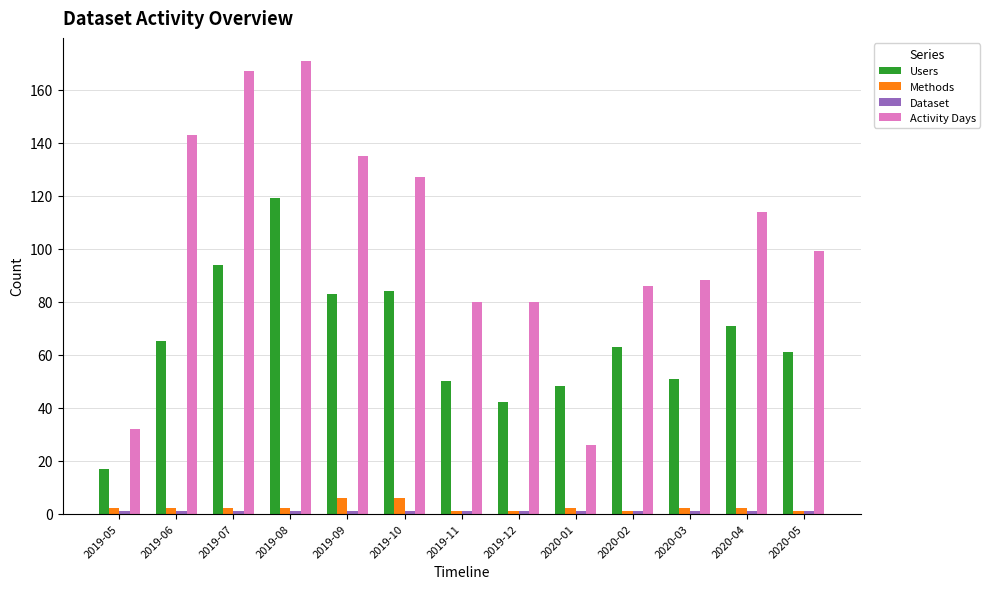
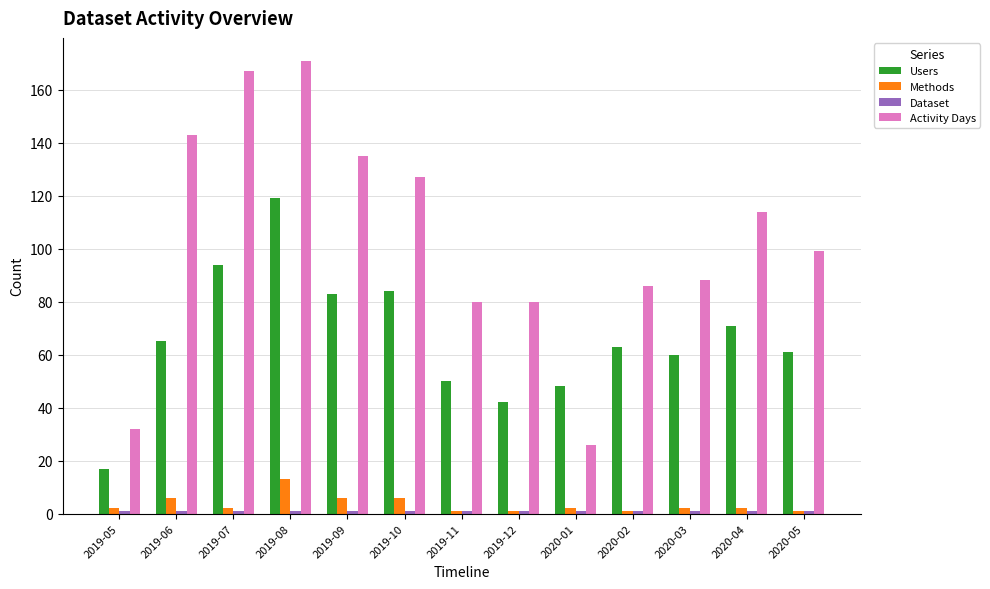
  {
    "Users": {
      "2019-05": 17,
      "2019-06": 65,
      "2019-07": 94,
      "2019-08": 119,
      "2019-09": 83,
      "2019-10": 84,
      "2019-11": 50,
      "2019-12": 42,
      "2020-01": 48,
      "2020-02": 63,
-     "2020-03": 51,
+     "2020-03": 60,
      "2020-04": 71,
      "2020-05": 61
    },
    "Methods": {
      "2019-05": 2,
-     "2019-06": 2,
+     "2019-06": 6,
      "2019-07": 2,
-     "2019-08": 2,
+     "2019-08": 13,
      "2019-09": 6,
      "2019-10": 6,
      "2019-11": 1,
      "2019-12": 1,
      "2020-01": 2,
      "2020-02": 1,
      "2020-03": 2,
      "2020-04": 2,
      "2020-05": 1
    },
    "Dataset": {
      "2019-05": 1,
      "2019-06": 1,
      "2019-07": 1,
      "2019-08": 1,
      "2019-09": 1,
      "2019-10": 1,
      "2019-11": 1,
      "2019-12": 1,
      "2020-01": 1,
      "2020-02": 1,
      "2020-03": 1,
      "2020-04": 1,
      "2020-05": 1
    },
    "Activity Days": {
      "2019-05": 32,
      "2019-06": 143,
      "2019-07": 167,
      "2019-08": 171,
      "2019-09": 135,
      "2019-10": 127,
      "2019-11": 80,
      "2019-12": 80,
      "2020-01": 26,
      "2020-02": 86,
      "2020-03": 88,
      "2020-04": 114,
      "2020-05": 99
    }
  }
